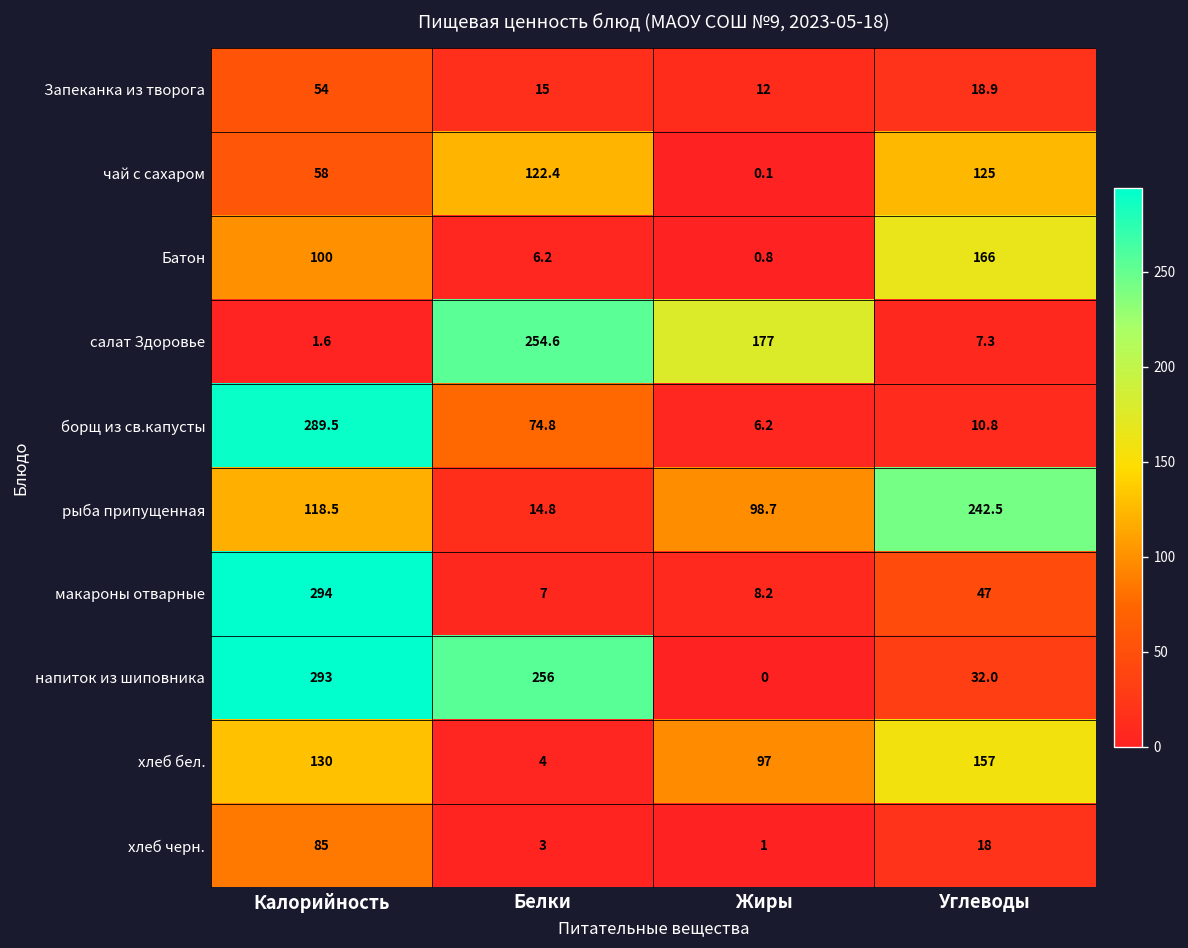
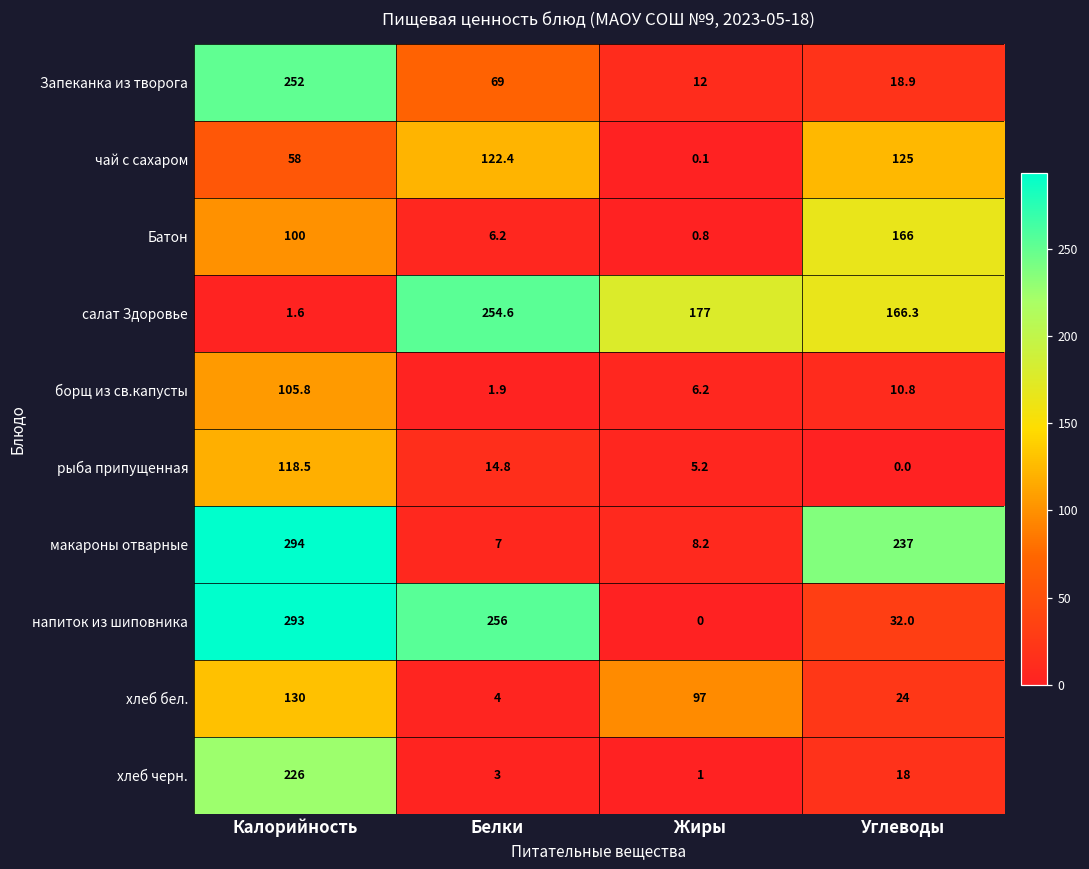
  {
    "Запеканка из творога": {
-     "Калорийность": 54,
-     "Белки": 15,
+     "Калорийность": 252,
+     "Белки": 69,
      "Жиры": 12,
      "Углеводы": 18.9
    },
    "чай с сахаром": {
      "Калорийность": 58,
      "Белки": 122.4,
      "Жиры": 0.1,
      "Углеводы": 125
    },
    "Батон": {
      "Калорийность": 100,
      "Белки": 6.2,
      "Жиры": 0.8,
      "Углеводы": 166
    },
    "салат Здоровье": {
      "Калорийность": 1.6,
      "Белки": 254.6,
      "Жиры": 177,
-     "Углеводы": 7.3
+     "Углеводы": 166.3
    },
    "борщ из св.капусты": {
-     "Калорийность": 289.5,
-     "Белки": 74.8,
+     "Калорийность": 105.8,
+     "Белки": 1.9,
      "Жиры": 6.2,
      "Углеводы": 10.8
    },
    "рыба припущенная": {
      "Калорийность": 118.5,
      "Белки": 14.8,
-     "Жиры": 98.7,
-     "Углеводы": 242.5
+     "Жиры": 5.2,
+     "Углеводы": 0.0
    },
    "макароны отварные": {
      "Калорийность": 294,
      "Белки": 7,
      "Жиры": 8.2,
-     "Углеводы": 47
+     "Углеводы": 237
    },
    "напиток из шиповника": {
      "Калорийность": 293,
      "Белки": 256,
      "Жиры": 0,
      "Углеводы": 32.0
    },
    "хлеб бел.": {
      "Калорийность": 130,
      "Белки": 4,
      "Жиры": 97,
-     "Углеводы": 157
+     "Углеводы": 24
    },
    "хлеб черн.": {
-     "Калорийность": 85,
+     "Калорийность": 226,
      "Белки": 3,
      "Жиры": 1,
      "Углеводы": 18
    }
  }
